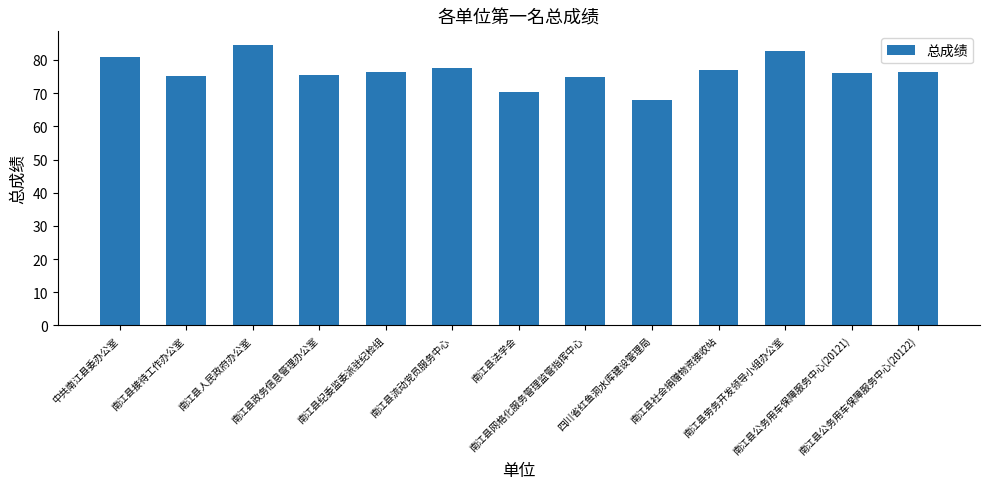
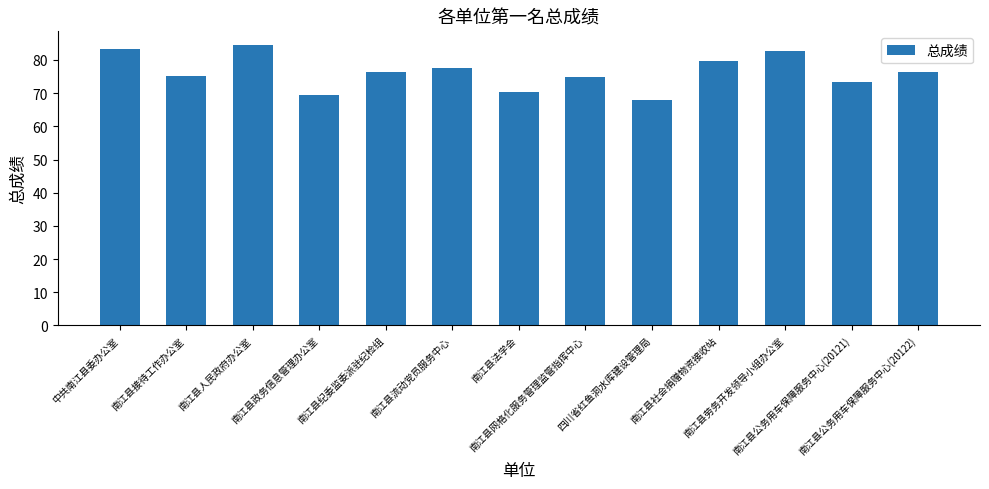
  {
-   "中共南江县委办公室": 81,
+   "中共南江县委办公室": 83,
    "南江县接待工作办公室": 75,
    "南江县人民政府办公室": 84,
-   "南江县政务信息管理办公室": 75,
+   "南江县政务信息管理办公室": 70,
    "南江县纪委监委派驻纪检组": 76,
    "南江县流动党员服务中心": 78,
    "南江县法学会": 70,
    "南江县网格化服务管理监管指挥中心": 75,
    "四川省红鱼洞水库建设管理局": 68,
-   "南江县社会捐赠物资接收站": 77,
+   "南江县社会捐赠物资接收站": 80,
    "南江县劳务开发领导小组办公室": 83,
-   "南江县公务用车保障服务中心(20121)": 76,
+   "南江县公务用车保障服务中心(20121)": 74,
    "南江县公务用车保障服务中心(20122)": 76
  }
